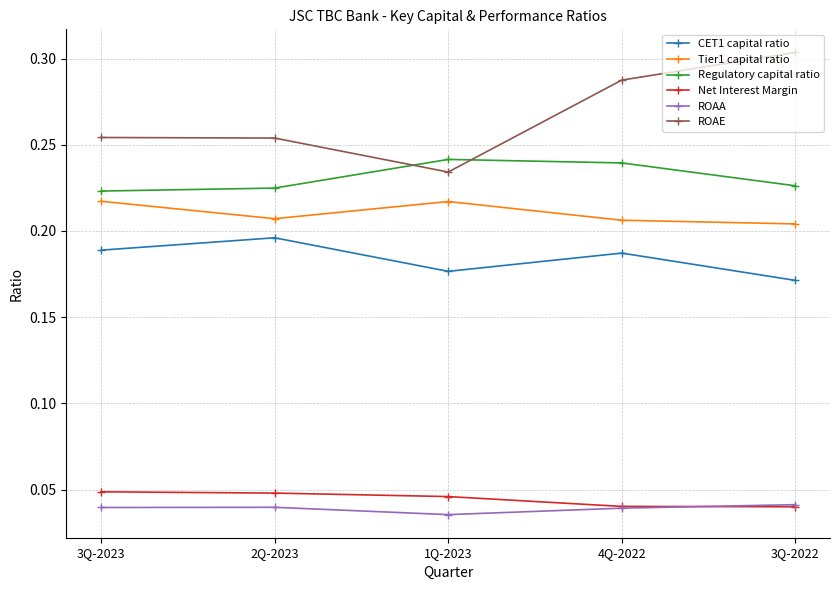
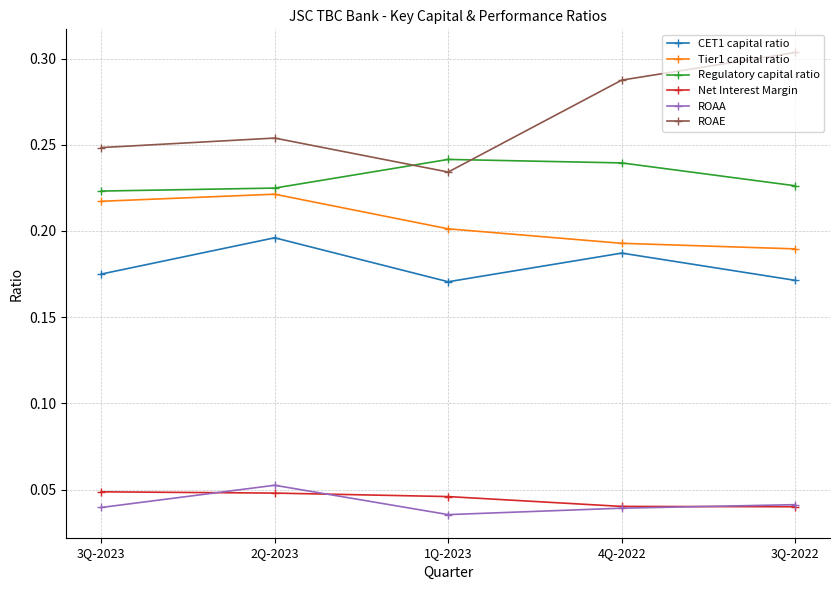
  {
    "CET1 capital ratio": {
-     "3Q-2023": 0.189,
+     "3Q-2023": 0.175,
      "2Q-2023": 0.196,
-     "1Q-2023": 0.177,
+     "1Q-2023": 0.171,
      "4Q-2022": 0.187,
      "3Q-2022": 0.171
    },
    "Tier1 capital ratio": {
      "3Q-2023": 0.217,
-     "2Q-2023": 0.207,
-     "1Q-2023": 0.217,
-     "4Q-2022": 0.206,
-     "3Q-2022": 0.204
+     "2Q-2023": 0.221,
+     "1Q-2023": 0.201,
+     "4Q-2022": 0.193,
+     "3Q-2022": 0.190
    },
    "Regulatory capital ratio": {
      "3Q-2023": 0.223,
      "2Q-2023": 0.225,
      "1Q-2023": 0.242,
      "4Q-2022": 0.239,
      "3Q-2022": 0.226
    },
    "Net Interest Margin": {
      "3Q-2023": 0.049,
      "2Q-2023": 0.048,
      "1Q-2023": 0.046
    },
    "ROAA": {
      "3Q-2023": 0.040,
-     "2Q-2023": 0.040,
+     "2Q-2023": 0.053,
      "1Q-2023": 0.036
    },
    "ROAE": {
-     "3Q-2023": 0.254,
+     "3Q-2023": 0.248,
      "2Q-2023": 0.254,
      "1Q-2023": 0.234,
      "4Q-2022": 0.288
    }
  }
